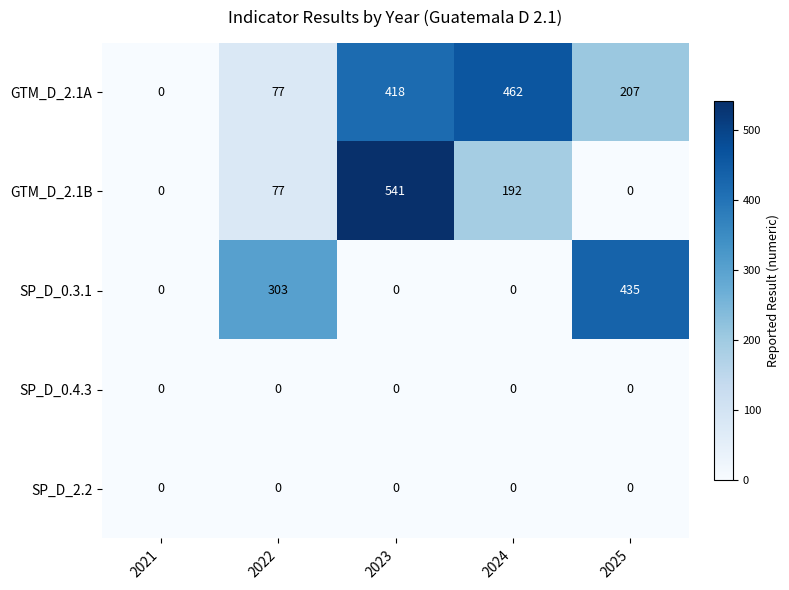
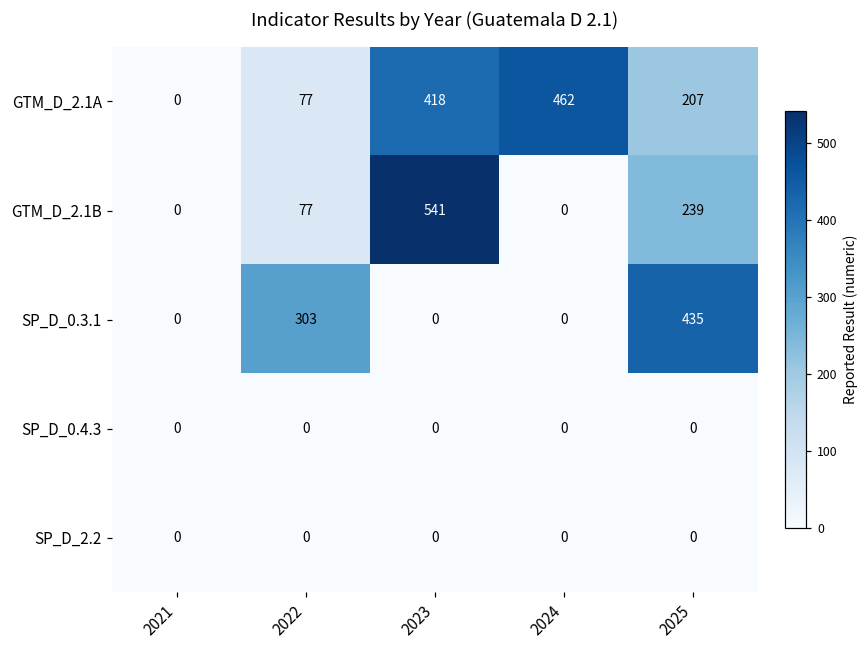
  {
    "GTM_D_2.1A": {
      "2021": 0,
      "2022": 77,
      "2023": 418,
      "2024": 462,
      "2025": 207
    },
    "GTM_D_2.1B": {
      "2021": 0,
      "2022": 77,
      "2023": 541,
-     "2024": 192,
-     "2025": 0
+     "2024": 0,
+     "2025": 239
    },
    "SP_D_0.3.1": {
      "2021": 0,
      "2022": 303,
      "2023": 0,
      "2024": 0,
      "2025": 435
    },
    "SP_D_0.4.3": {
      "2021": 0,
      "2022": 0,
      "2023": 0,
      "2024": 0,
      "2025": 0
    },
    "SP_D_2.2": {
      "2021": 0,
      "2022": 0,
      "2023": 0,
      "2024": 0,
      "2025": 0
    }
  }
